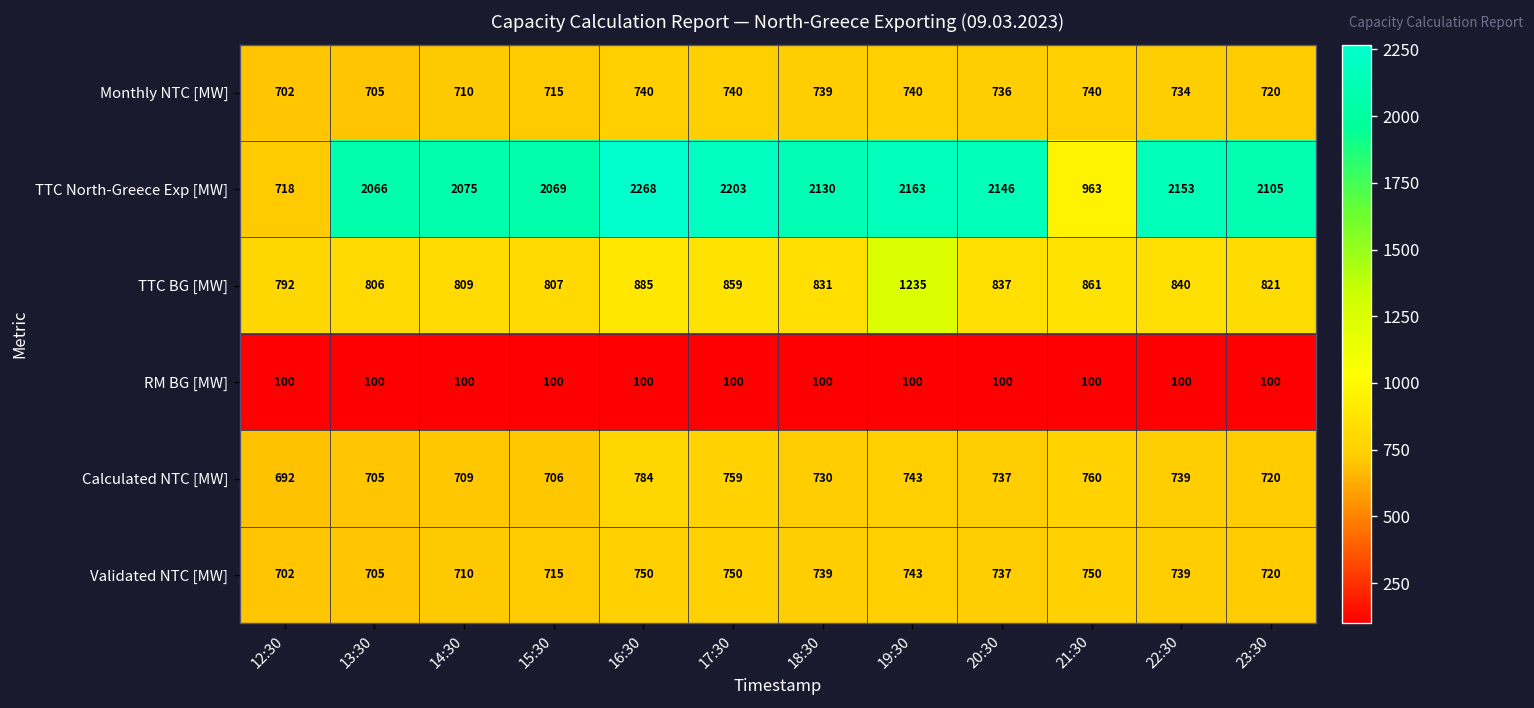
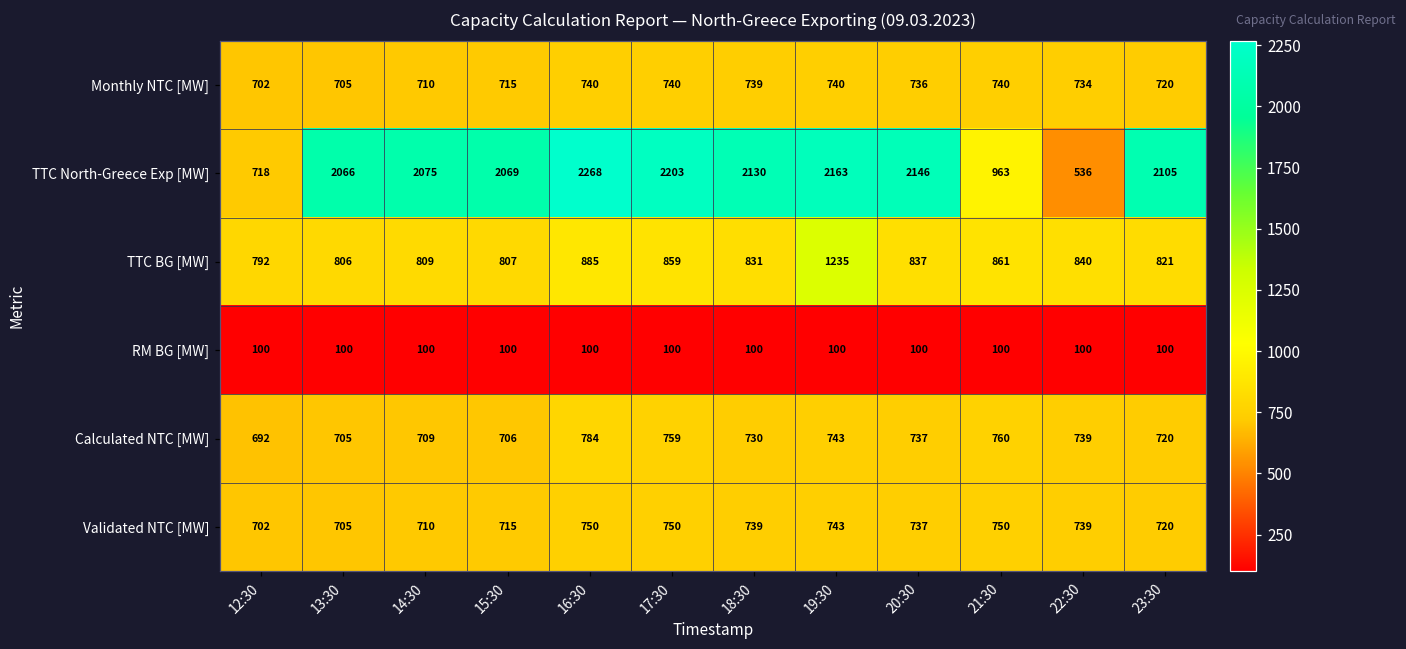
  {
    "Monthly NTC [MW]": {
      "12:30": 702,
      "13:30": 705,
      "14:30": 710,
      "15:30": 715,
      "16:30": 740,
      "17:30": 740,
      "18:30": 739,
      "19:30": 740,
      "20:30": 736,
      "21:30": 740,
      "22:30": 734,
      "23:30": 720
    },
    "TTC North-Greece Exp [MW]": {
      "12:30": 718,
      "13:30": 2066,
      "14:30": 2075,
      "15:30": 2069,
      "16:30": 2268,
      "17:30": 2203,
      "18:30": 2130,
      "19:30": 2163,
      "20:30": 2146,
      "21:30": 963,
-     "22:30": 2153,
+     "22:30": 536,
      "23:30": 2105
    },
    "TTC BG [MW]": {
      "12:30": 792,
      "13:30": 806,
      "14:30": 809,
      "15:30": 807,
      "16:30": 885,
      "17:30": 859,
      "18:30": 831,
      "19:30": 1235,
      "20:30": 837,
      "21:30": 861,
      "22:30": 840,
      "23:30": 821
    },
    "RM BG [MW]": {
      "12:30": 100,
      "13:30": 100,
      "14:30": 100,
      "15:30": 100,
      "16:30": 100,
      "17:30": 100,
      "18:30": 100,
      "19:30": 100,
      "20:30": 100,
      "21:30": 100,
      "22:30": 100,
      "23:30": 100
    },
    "Calculated NTC [MW]": {
      "12:30": 692,
      "13:30": 705,
      "14:30": 709,
      "15:30": 706,
      "16:30": 784,
      "17:30": 759,
      "18:30": 730,
      "19:30": 743,
      "20:30": 737,
      "21:30": 760,
      "22:30": 739,
      "23:30": 720
    },
    "Validated NTC [MW]": {
      "12:30": 702,
      "13:30": 705,
      "14:30": 710,
      "15:30": 715,
      "16:30": 750,
      "17:30": 750,
      "18:30": 739,
      "19:30": 743,
      "20:30": 737,
      "21:30": 750,
      "22:30": 739,
      "23:30": 720
    }
  }
